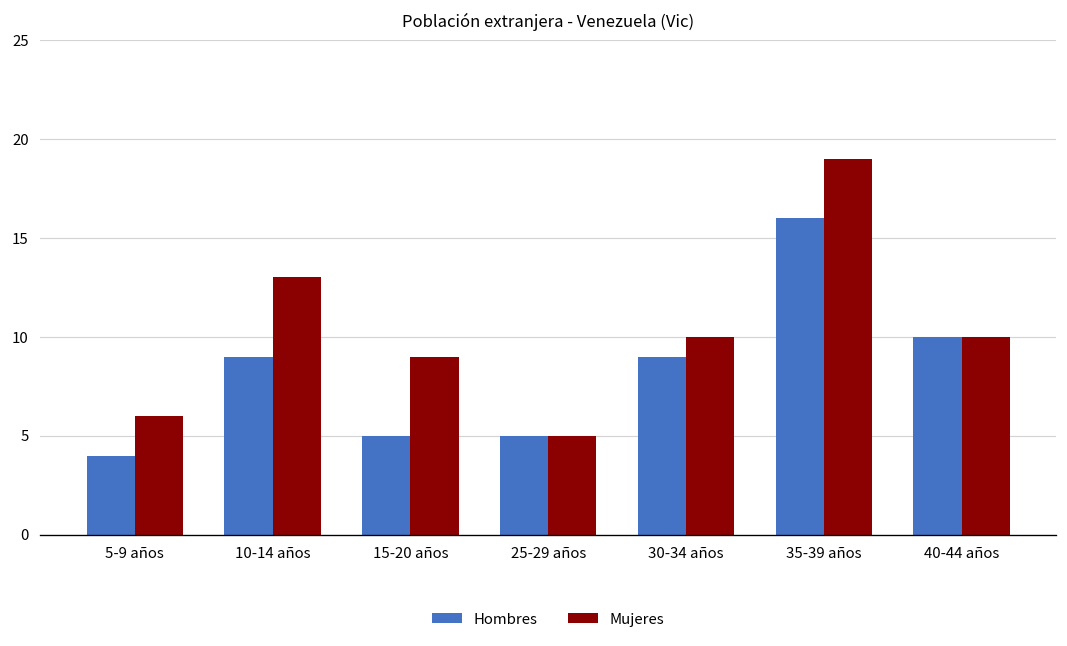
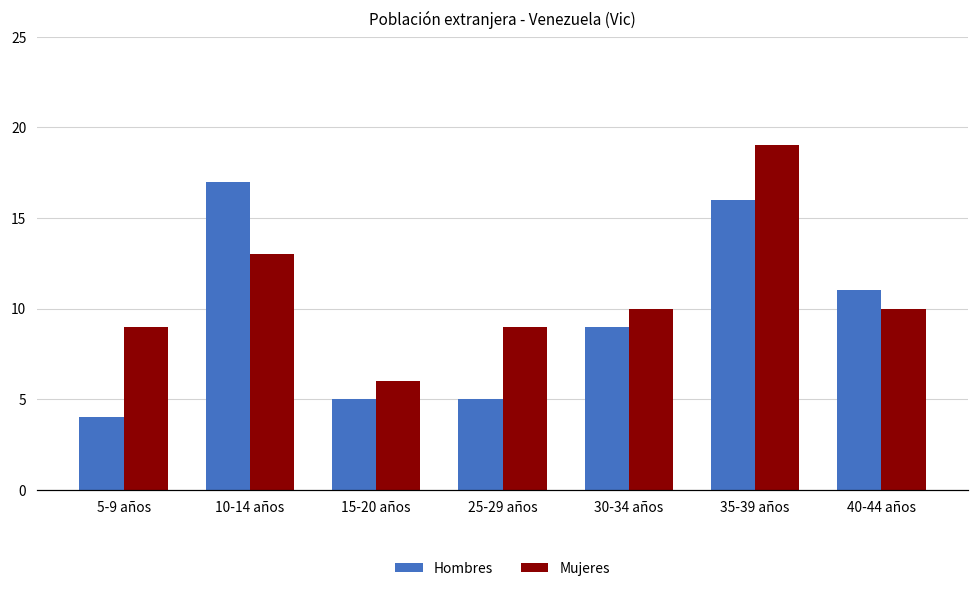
  {
    "Hombres": {
      "5-9 años": 4,
-     "10-14 años": 9,
+     "10-14 años": 17,
      "15-20 años": 5,
      "25-29 años": 5,
      "30-34 años": 9,
      "35-39 años": 16,
-     "40-44 años": 10
+     "40-44 años": 11
    },
    "Mujeres": {
-     "5-9 años": 6,
+     "5-9 años": 9,
      "10-14 años": 13,
-     "15-20 años": 9,
-     "25-29 años": 5,
+     "15-20 años": 6,
+     "25-29 años": 9,
      "30-34 años": 10,
      "35-39 años": 19,
      "40-44 años": 10
    }
  }
